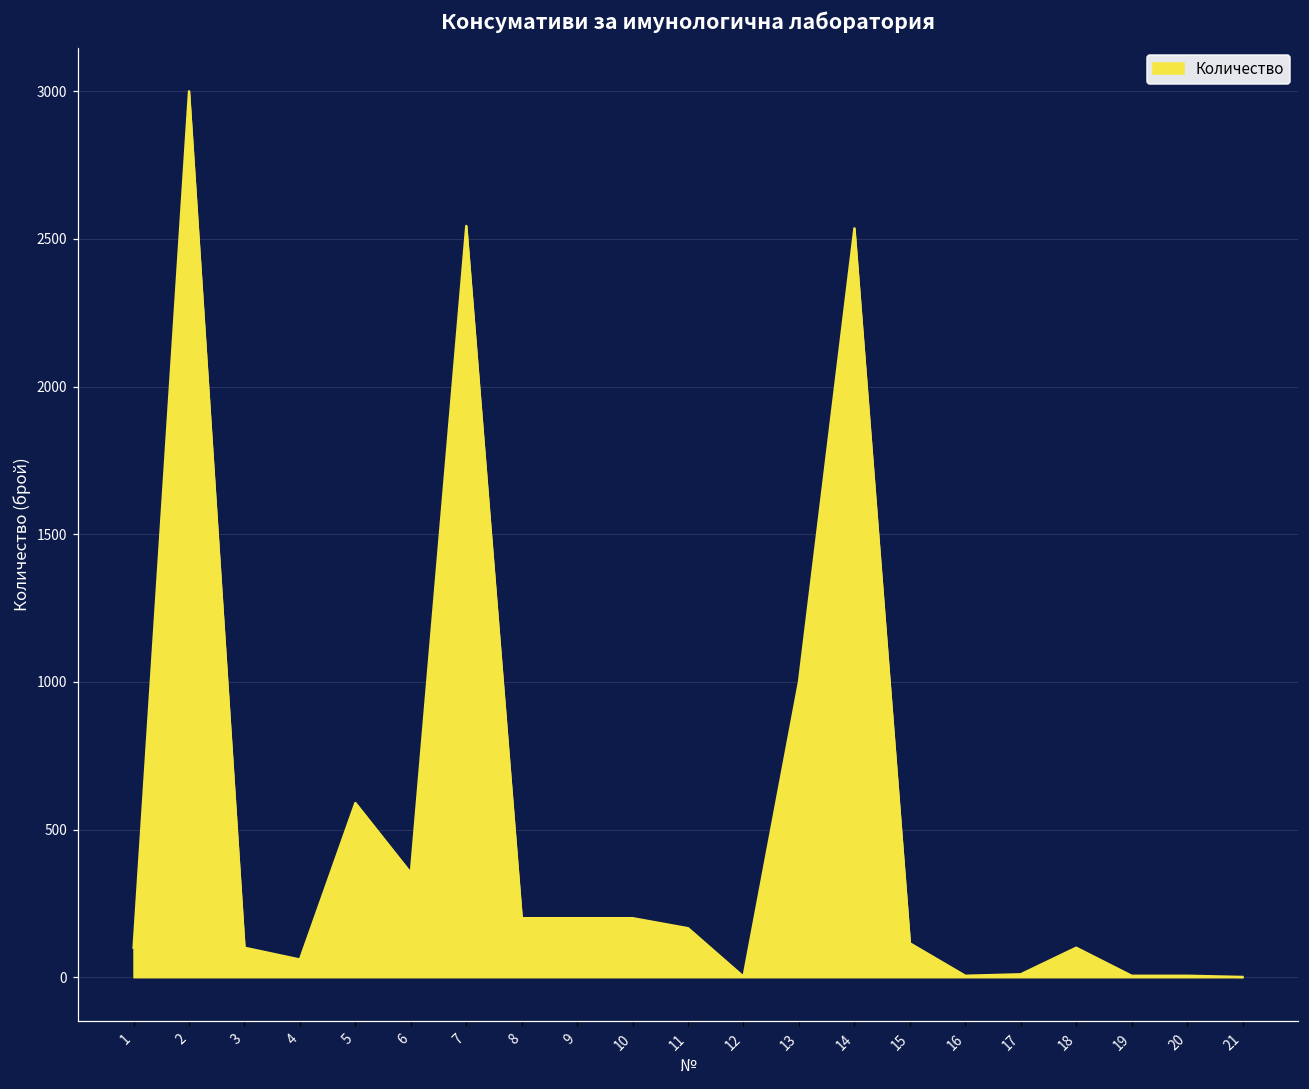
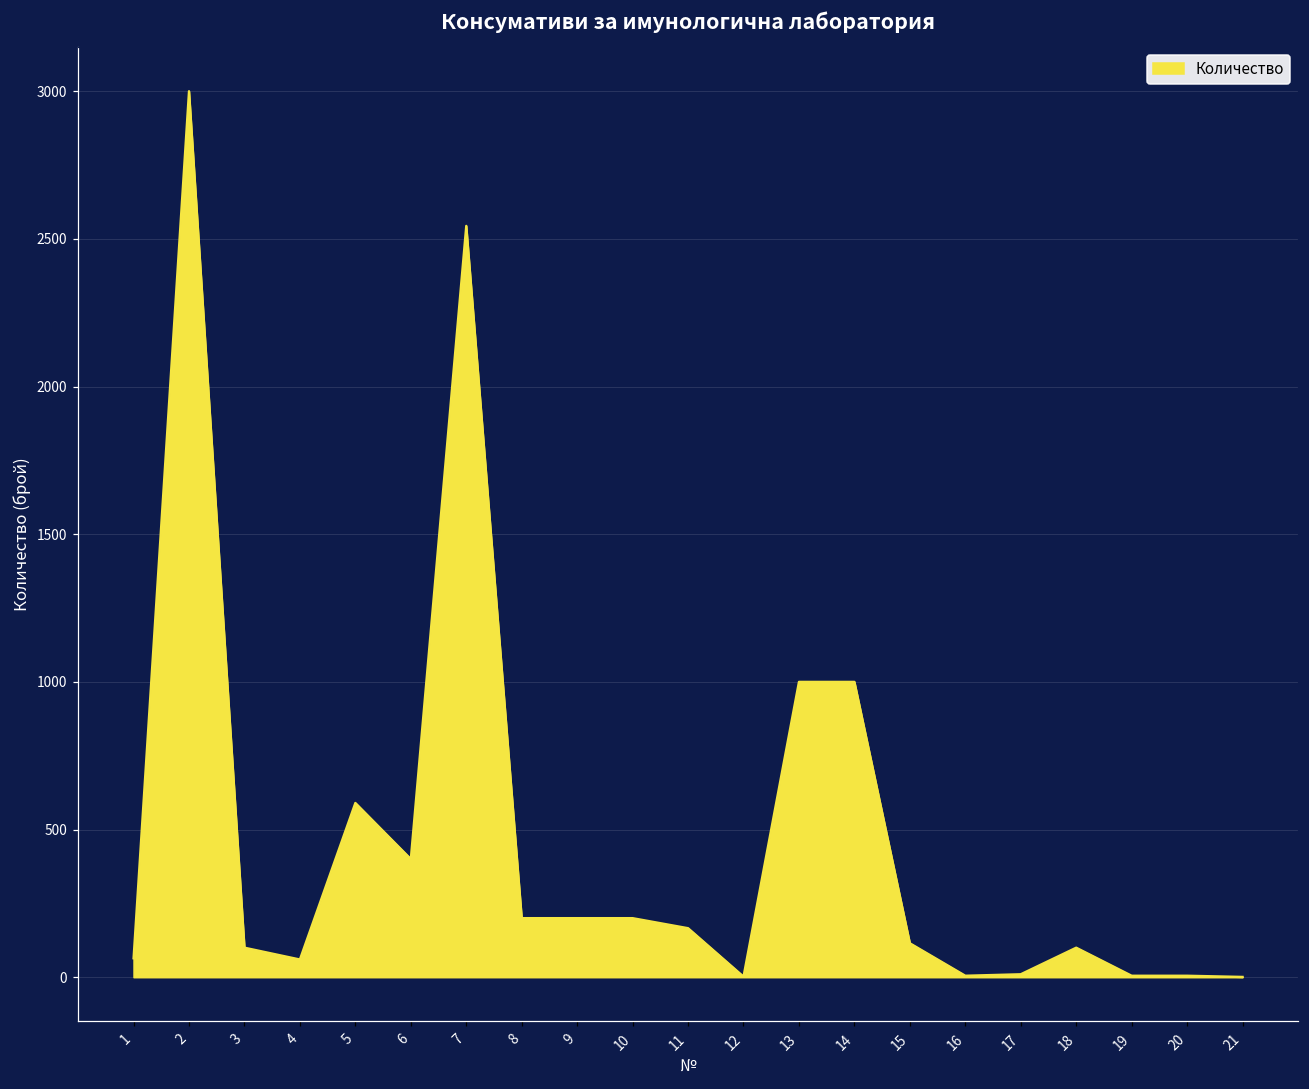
  {
-   "1": 100,
+   "1": 60,
    "2": 3000,
    "3": 100,
    "4": 60,
    "5": 590,
-   "6": 350,
+   "6": 400,
    "7": 2540,
    "8": 200,
    "9": 200,
    "10": 200,
    "11": 170,
    "12": 0,
    "13": 1000,
-   "14": 2540,
+   "14": 1000,
    "15": 120,
    "16": 10,
    "17": 10,
    "18": 100,
    "19": 10,
    "20": 10,
    "21": 0
  }
